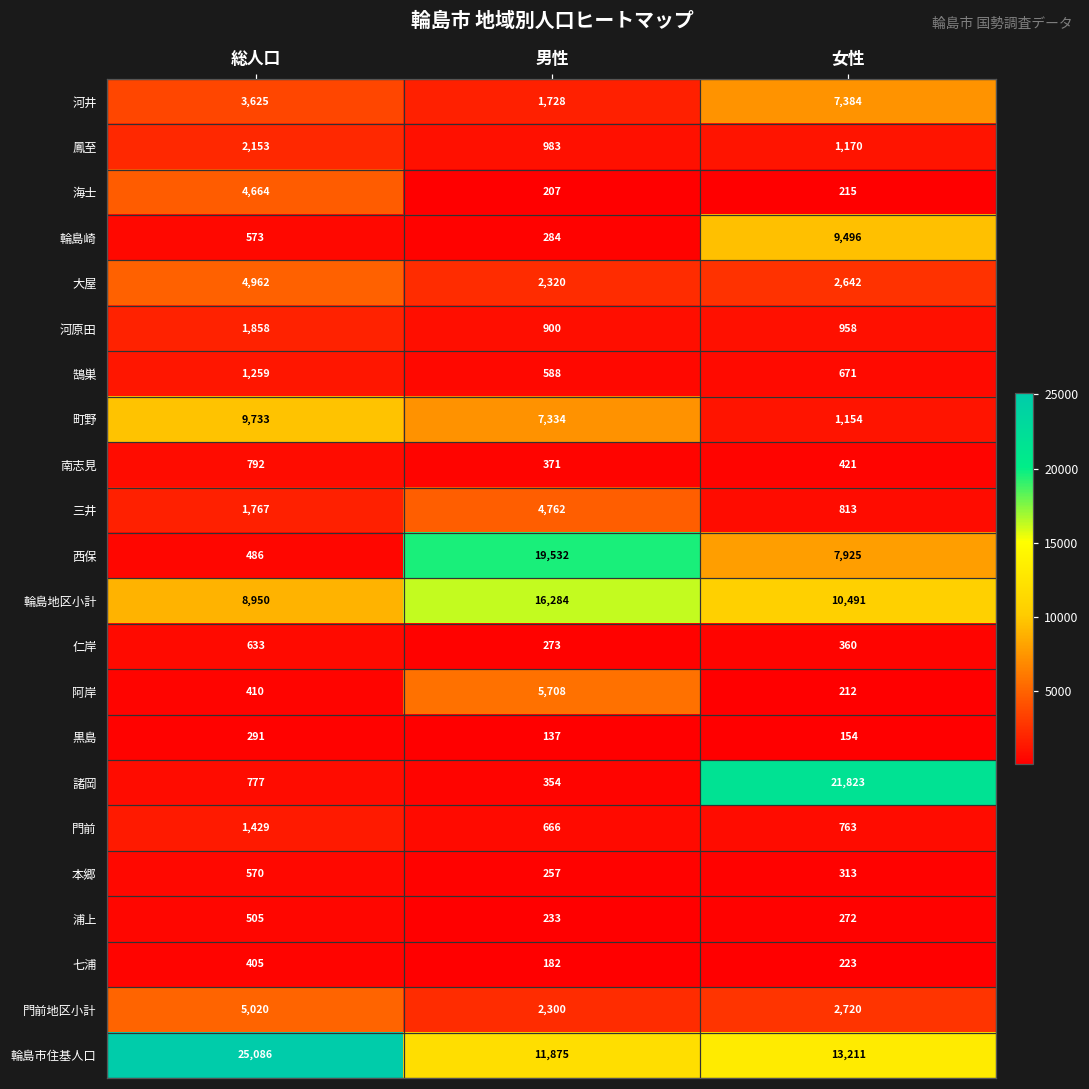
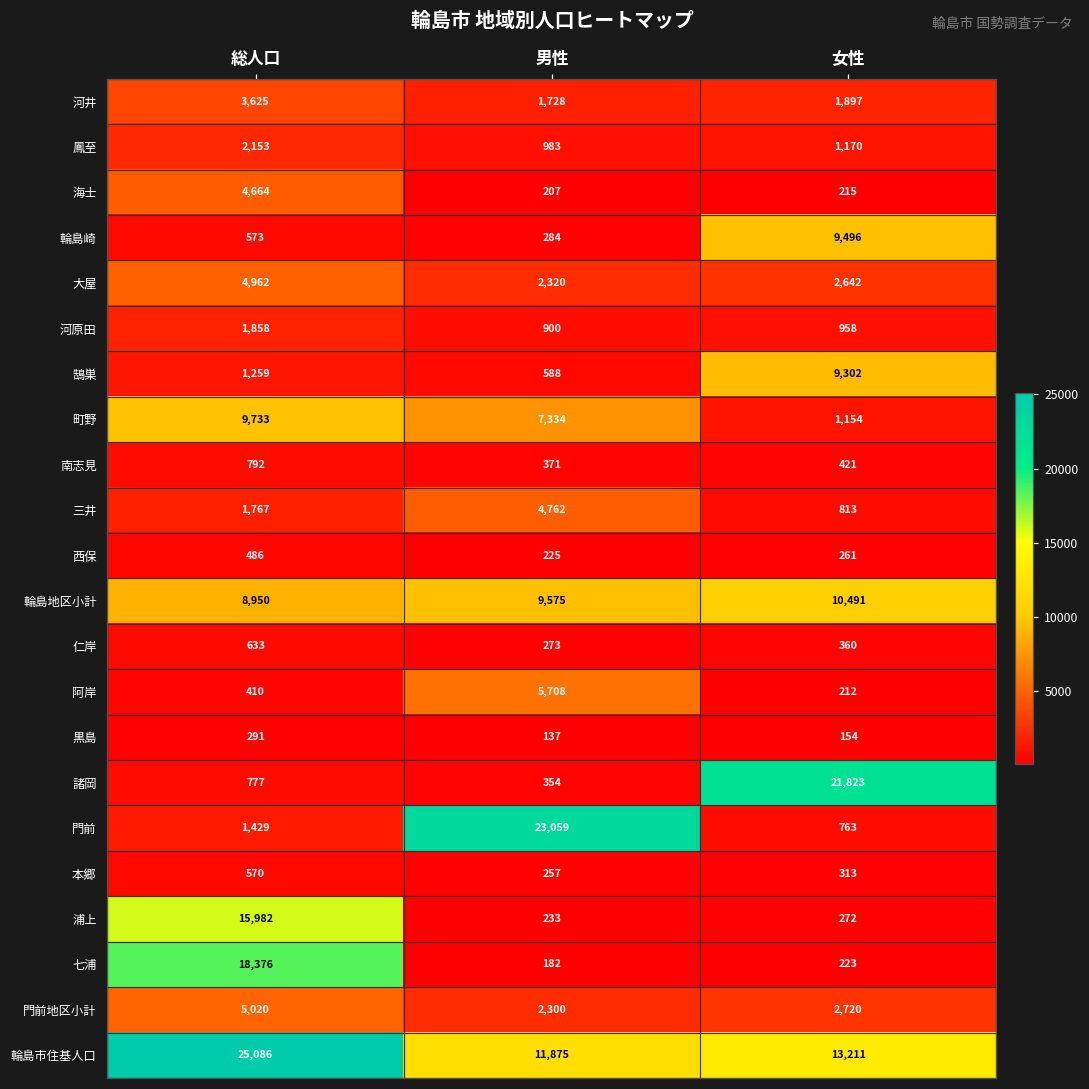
  {
    "河井": {
      "総人口": "3,625",
      "男性": "1,728",
-     "女性": "7,384"
+     "女性": "1,897"
    },
    "鳳至": {
      "総人口": "2,153",
      "男性": "983",
      "女性": "1,170"
    },
    "海士": {
      "総人口": "4,664",
      "男性": "207",
      "女性": "215"
    },
    "輪島崎": {
      "総人口": "573",
      "男性": "284",
      "女性": "9,496"
    },
    "大屋": {
      "総人口": "4,962",
      "男性": "2,320",
      "女性": "2,642"
    },
    "河原田": {
      "総人口": "1,858",
      "男性": "900",
      "女性": "958"
    },
    "鵠巣": {
      "総人口": "1,259",
      "男性": "588",
-     "女性": "671"
+     "女性": "9,302"
    },
    "町野": {
      "総人口": "9,733",
      "男性": "7,334",
      "女性": "1,154"
    },
    "南志見": {
      "総人口": "792",
      "男性": "371",
      "女性": "421"
    },
    "三井": {
      "総人口": "1,767",
      "男性": "4,762",
      "女性": "813"
    },
    "西保": {
      "総人口": "486",
-     "男性": "19,532",
-     "女性": "7,925"
+     "男性": "225",
+     "女性": "261"
    },
    "輪島地区小計": {
      "総人口": "8,950",
-     "男性": "16,284",
+     "男性": "9,575",
      "女性": "10,491"
    },
    "仁岸": {
      "総人口": "633",
      "男性": "273",
      "女性": "360"
    },
    "阿岸": {
      "総人口": "410",
      "男性": "5,708",
      "女性": "212"
    },
    "黒島": {
      "総人口": "291",
      "男性": "137",
      "女性": "154"
    },
    "諸岡": {
      "総人口": "777",
      "男性": "354",
      "女性": "21,823"
    },
    "門前": {
      "総人口": "1,429",
-     "男性": "666",
+     "男性": "23,059",
      "女性": "763"
    },
    "本郷": {
      "総人口": "570",
      "男性": "257",
      "女性": "313"
    },
    "浦上": {
-     "総人口": "505",
+     "総人口": "15,982",
      "男性": "233",
      "女性": "272"
    },
    "七浦": {
-     "総人口": "405",
+     "総人口": "18,376",
      "男性": "182",
      "女性": "223"
    },
    "門前地区小計": {
      "総人口": "5,020",
      "男性": "2,300",
      "女性": "2,720"
    },
    "輪島市住基人口": {
      "総人口": "25,086",
      "男性": "11,875",
      "女性": "13,211"
    }
  }
